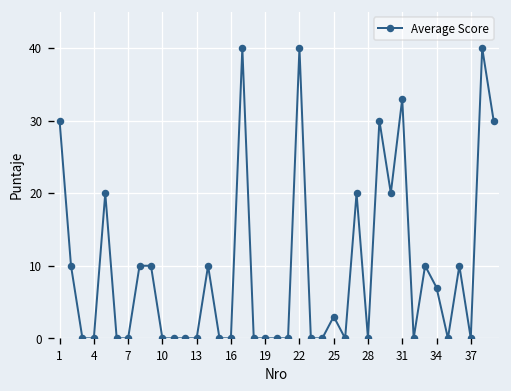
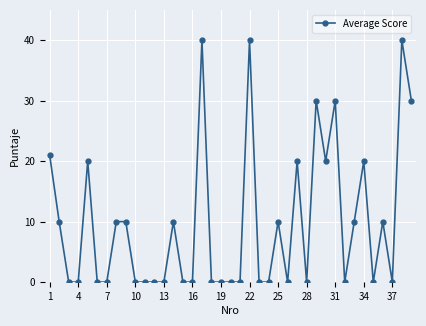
  {
-   "1": 30,
+   "1": 21,
    "4": 0,
    "7": 0,
    "10": 0,
    "13": 0,
    "16": 0,
    "19": 0,
    "22": 40,
-   "25": 3,
+   "25": 10,
    "28": 0,
-   "31": 33,
-   "34": 7,
+   "31": 30,
+   "34": 20,
    "37": 0
  }
